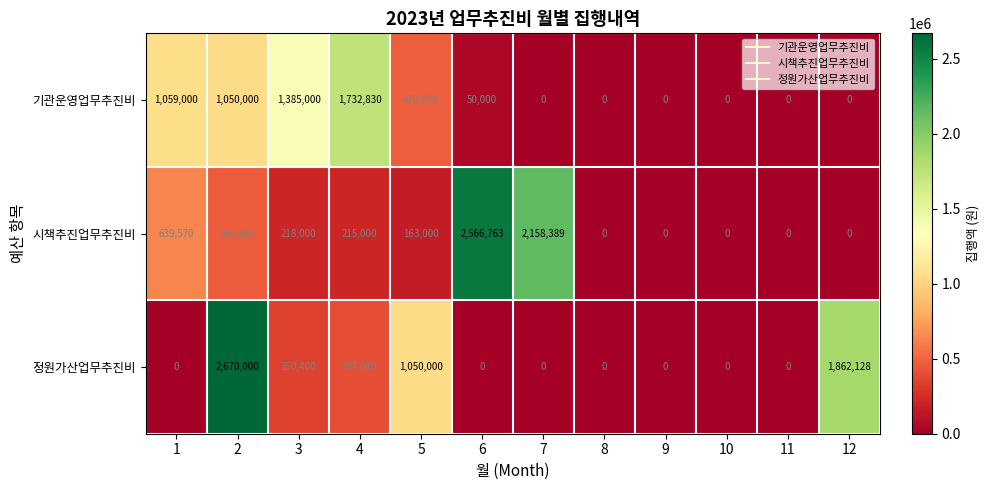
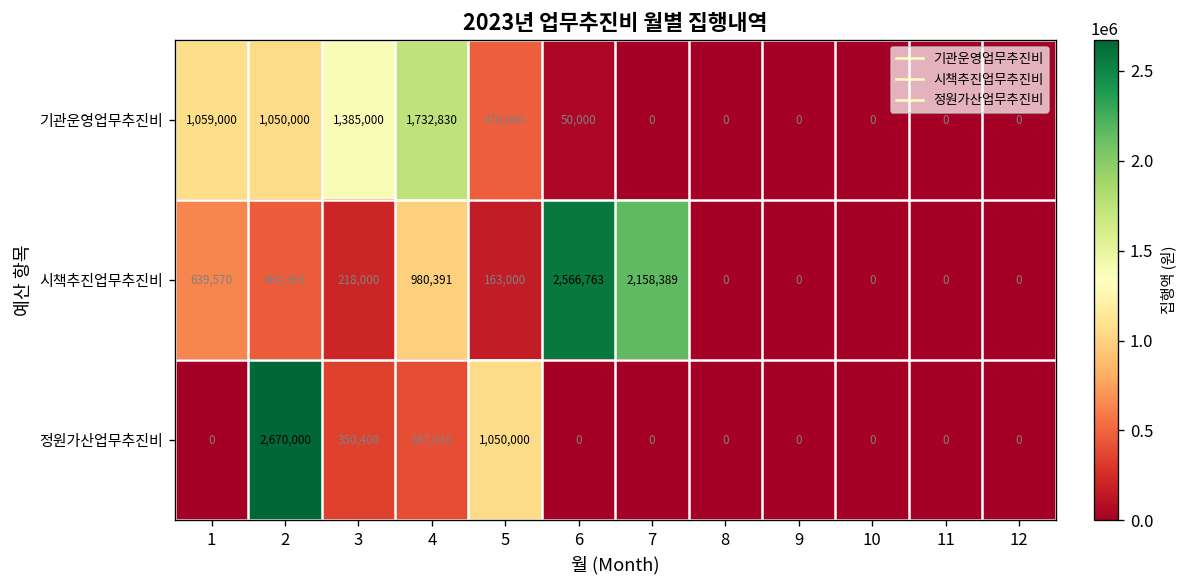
  {
    "기관운영업무추진비": {
      "1": "1,059,000",
      "2": "1,050,000",
      "3": "1,385,000",
      "4": "1,732,830",
      "5": "470,000",
      "6": "50,000",
      "7": "0",
      "8": "0",
      "9": "0",
      "10": "0",
      "11": "0",
      "12": "0"
    },
    "시책추진업무추진비": {
      "1": "639,570",
      "2": "464,363",
      "3": "218,000",
-     "4": "215,000",
+     "4": "980,391",
      "5": "163,000",
      "6": "2,566,763",
      "7": "2,158,389",
      "8": "0",
      "9": "0",
      "10": "0",
      "11": "0",
      "12": "0"
    },
    "정원가산업무추진비": {
      "1": "0",
      "2": "2,670,000",
      "3": "350,400",
      "4": "397,010",
      "5": "1,050,000",
      "6": "0",
      "7": "0",
      "8": "0",
      "9": "0",
      "10": "0",
      "11": "0",
-     "12": "1,862,128"
+     "12": "0"
    }
  }
